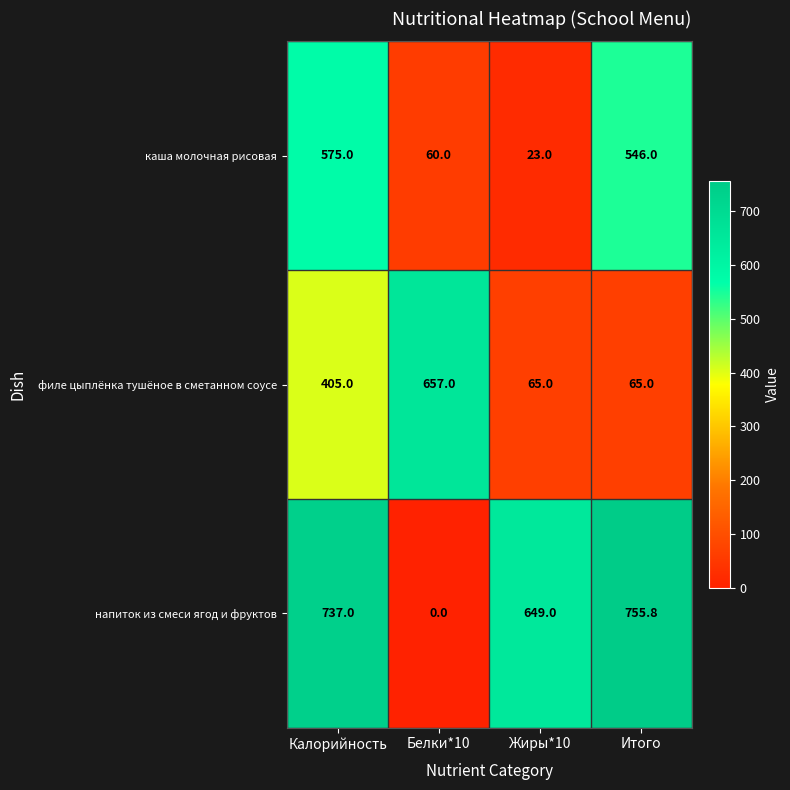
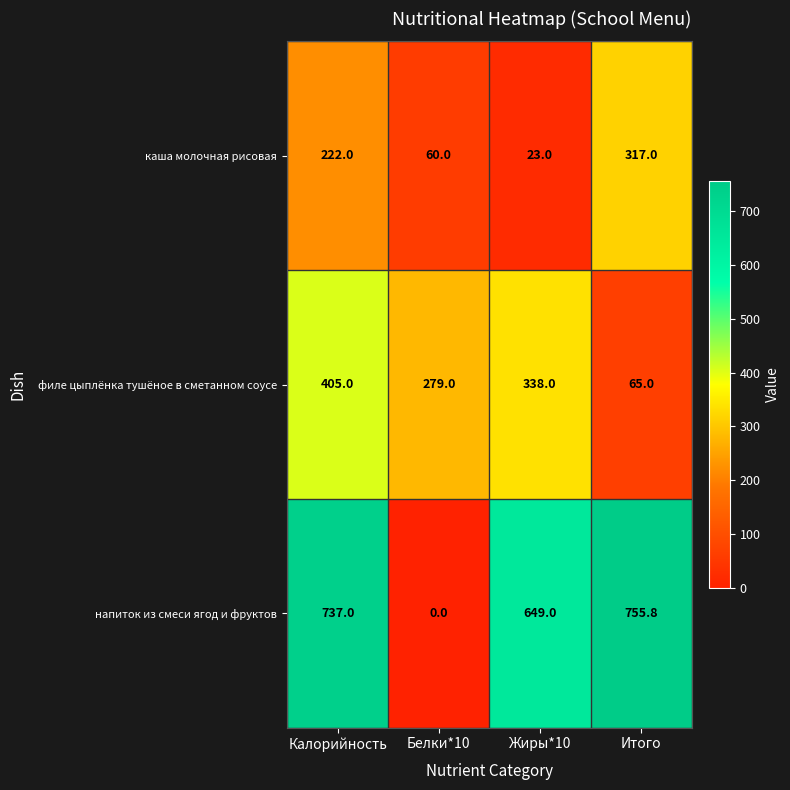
  {
    "каша молочная рисовая": {
-     "Калорийность": 575.0,
+     "Калорийность": 222.0,
      "Белки*10": 60.0,
      "Жиры*10": 23.0,
-     "Итого": 546.0
+     "Итого": 317.0
    },
    "филе цыплёнка тушёное в сметанном соусе": {
      "Калорийность": 405.0,
-     "Белки*10": 657.0,
-     "Жиры*10": 65.0,
+     "Белки*10": 279.0,
+     "Жиры*10": 338.0,
      "Итого": 65.0
    },
    "напиток из смеси ягод и фруктов": {
      "Калорийность": 737.0,
      "Белки*10": 0.0,
      "Жиры*10": 649.0,
      "Итого": 755.8
    }
  }
